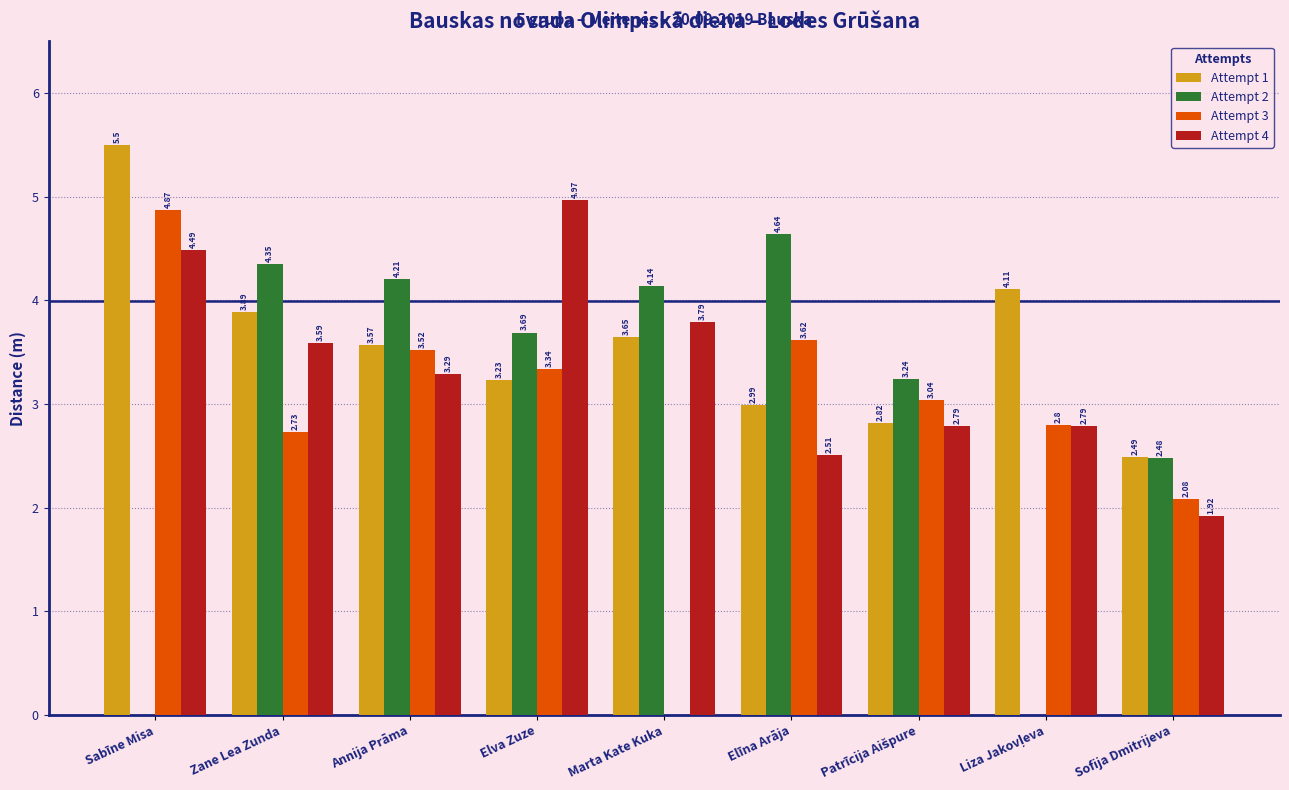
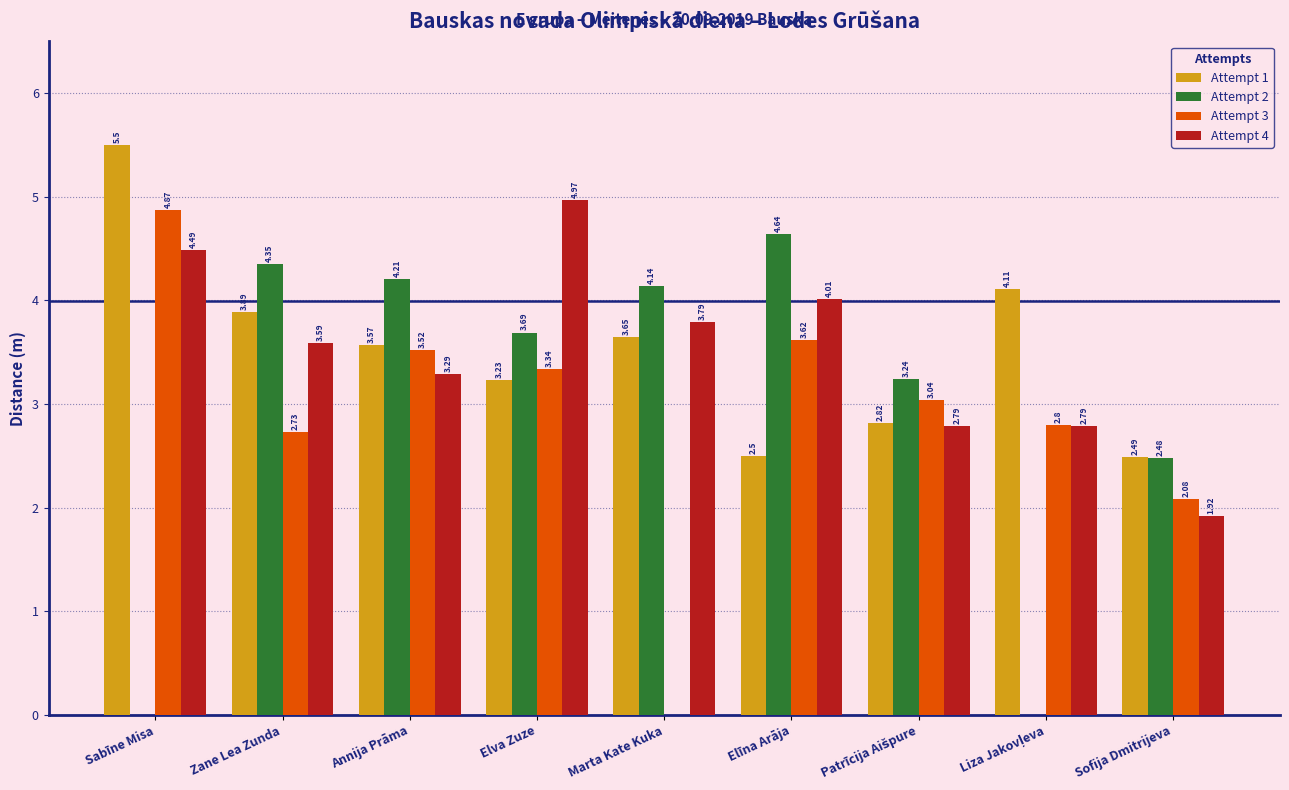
  {
    "Attempt 1": {
      "Sabīne Misa": 5.5,
      "Zane Lea Zunda": 3.89,
      "Annija Prāma": 3.57,
      "Elva Zuze": 3.23,
      "Marta Kate Kuka": 3.65,
-     "Elīna Arāja": 2.99,
+     "Elīna Arāja": 2.5,
      "Patrīcija Aišpure": 2.82,
      "Liza Jakovļeva": 4.11,
      "Sofija Dmitrijeva": 2.49
    },
    "Attempt 2": {
      "Zane Lea Zunda": 4.35,
      "Annija Prāma": 4.21,
      "Elva Zuze": 3.69,
      "Marta Kate Kuka": 4.14,
      "Elīna Arāja": 4.64,
      "Patrīcija Aišpure": 3.24,
      "Sofija Dmitrijeva": 2.48
    },
    "Attempt 3": {
      "Sabīne Misa": 4.87,
      "Zane Lea Zunda": 2.73,
      "Annija Prāma": 3.52,
      "Elva Zuze": 3.34,
      "Elīna Arāja": 3.62,
      "Patrīcija Aišpure": 3.04,
      "Liza Jakovļeva": 2.8,
      "Sofija Dmitrijeva": 2.08
    },
    "Attempt 4": {
      "Sabīne Misa": 4.49,
      "Zane Lea Zunda": 3.59,
      "Annija Prāma": 3.29,
      "Elva Zuze": 4.97,
      "Marta Kate Kuka": 3.79,
-     "Elīna Arāja": 2.51,
+     "Elīna Arāja": 4.01,
      "Patrīcija Aišpure": 2.79,
      "Liza Jakovļeva": 2.79,
      "Sofija Dmitrijeva": 1.92
    }
  }
